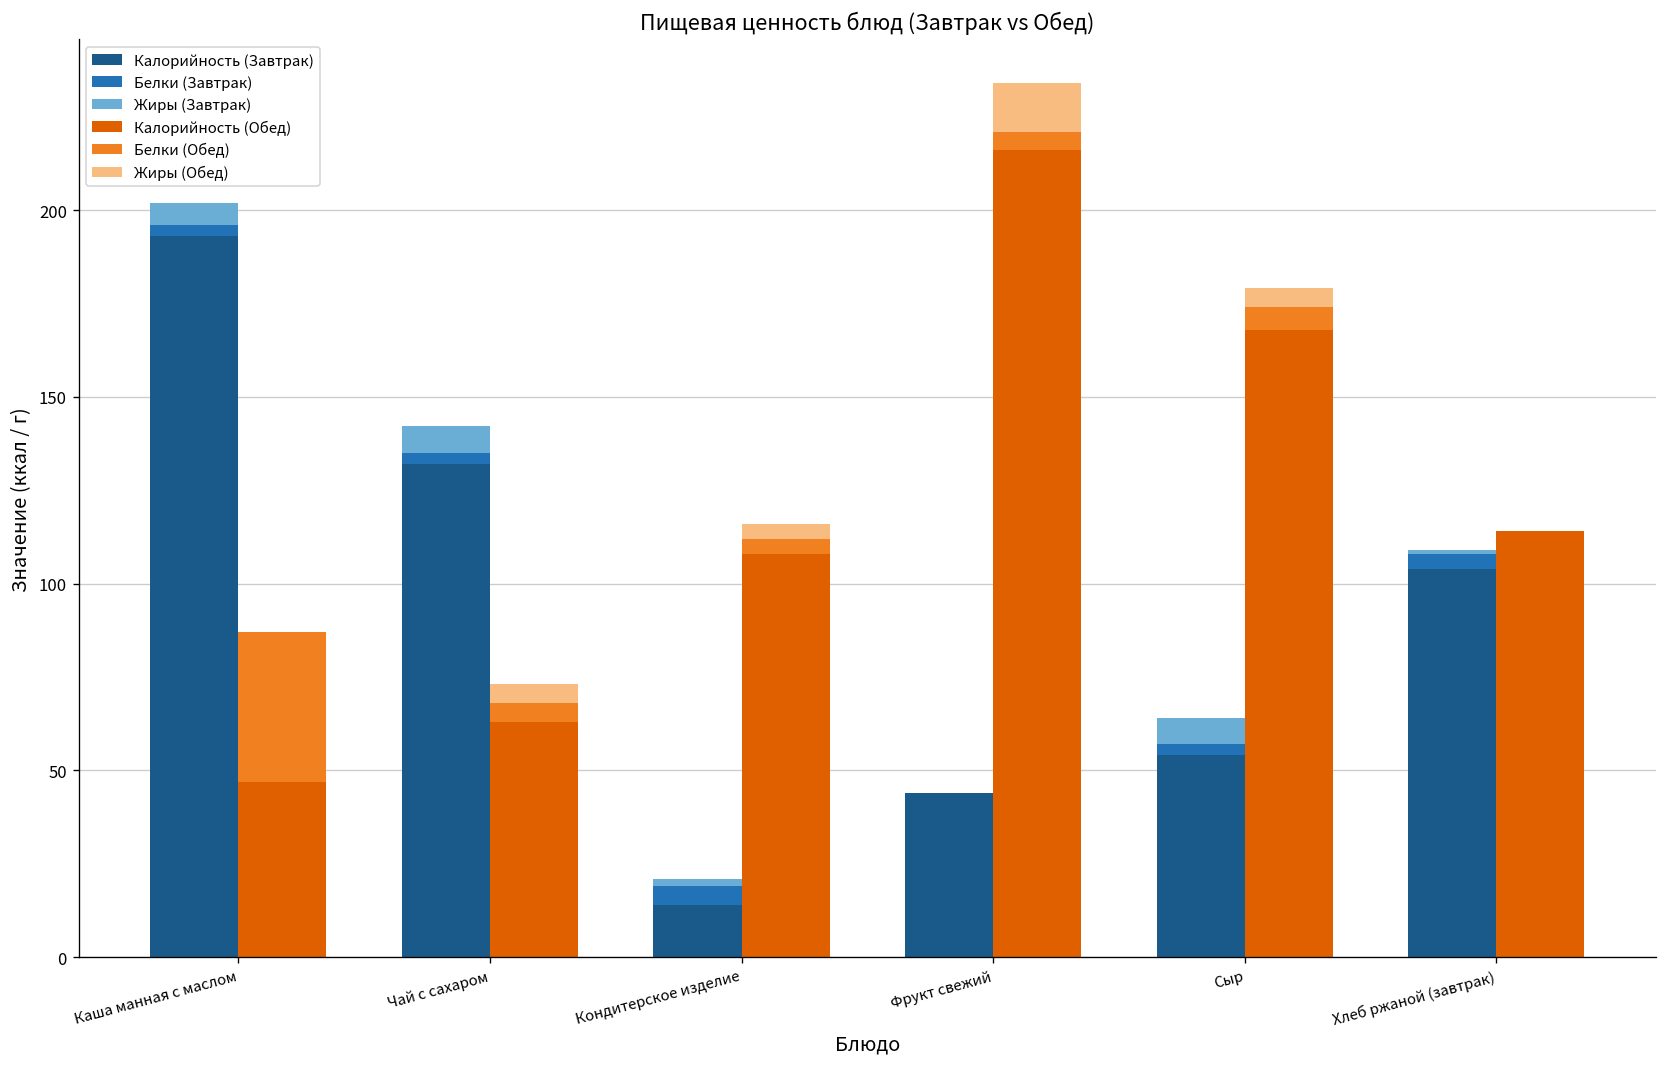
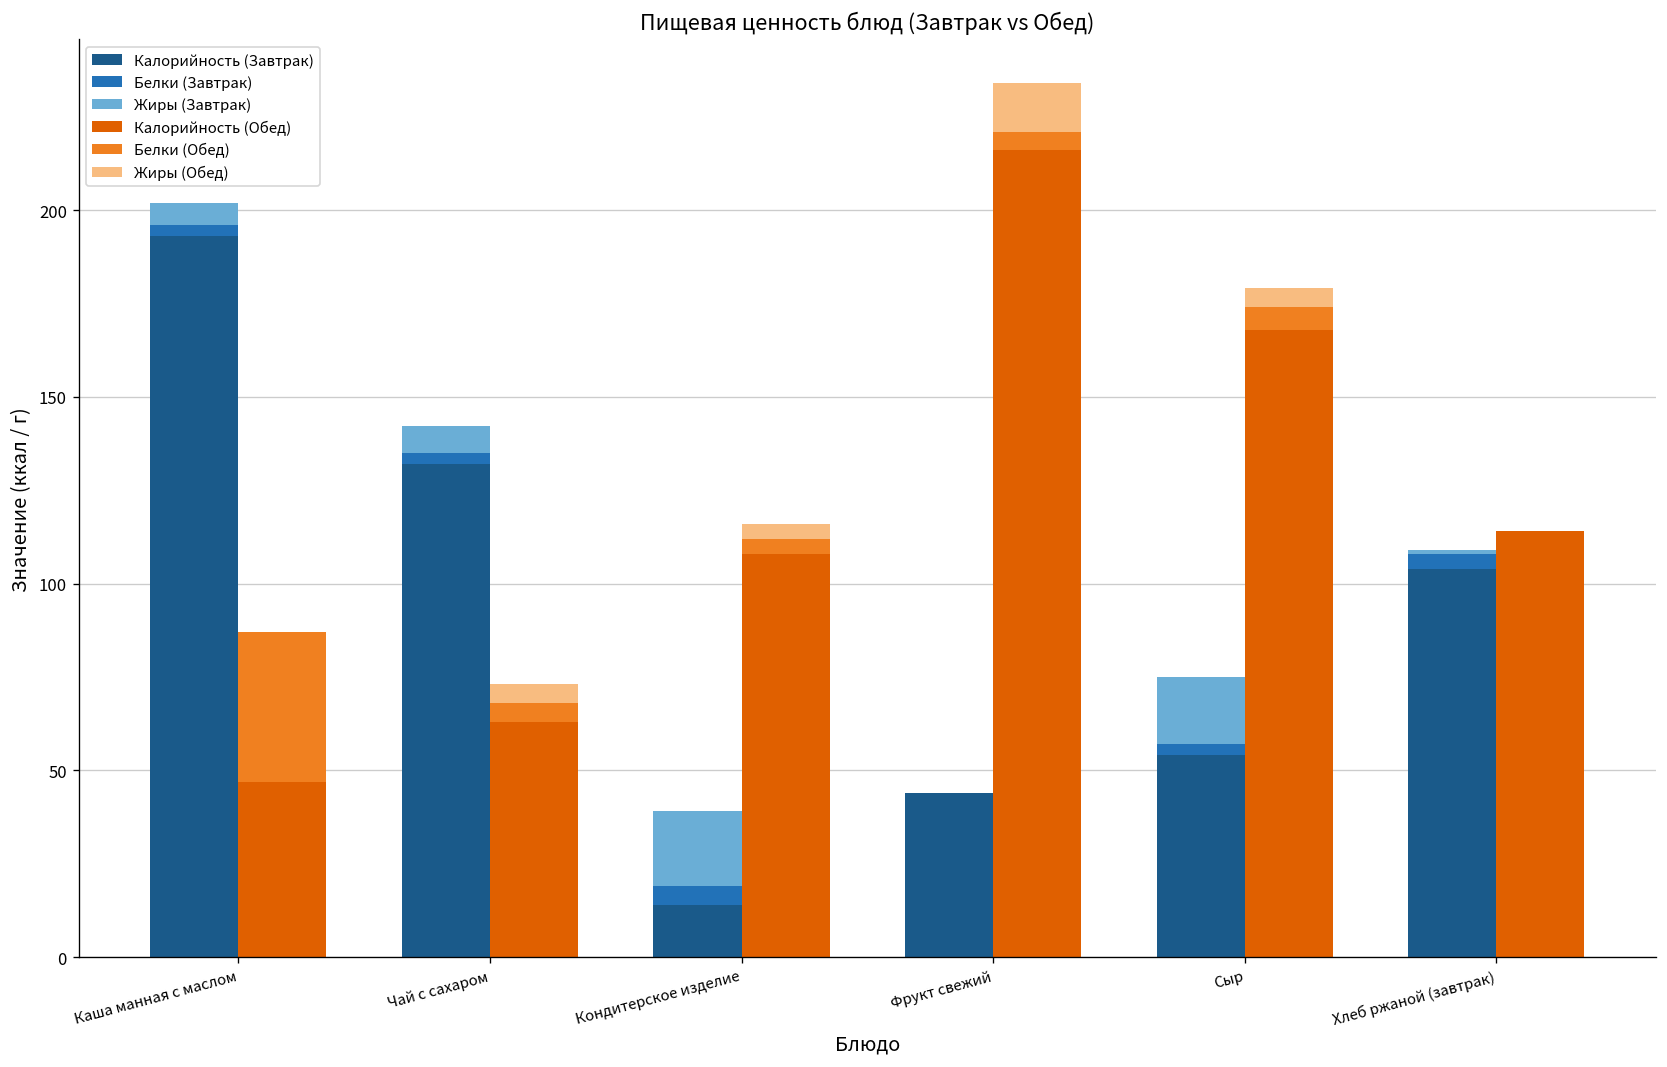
  {
    "Жиры (Завтрак)": {
      "Каша манная с маслом": 6,
      "Чай с сахаром": 7,
-     "Кондитерское изделие": 2,
+     "Кондитерское изделие": 20,
      "Фрукт свежий": 0,
-     "Сыр": 7,
+     "Сыр": 18,
      "Хлеб ржаной (завтрак)": 1
    },
    "Жиры (Обед)": {
      "Каша манная с маслом": 0,
      "Чай с сахаром": 5,
      "Кондитерское изделие": 4,
      "Фрукт свежий": 13,
      "Сыр": 5,
      "Хлеб ржаной (завтрак)": 0
    }
  }
